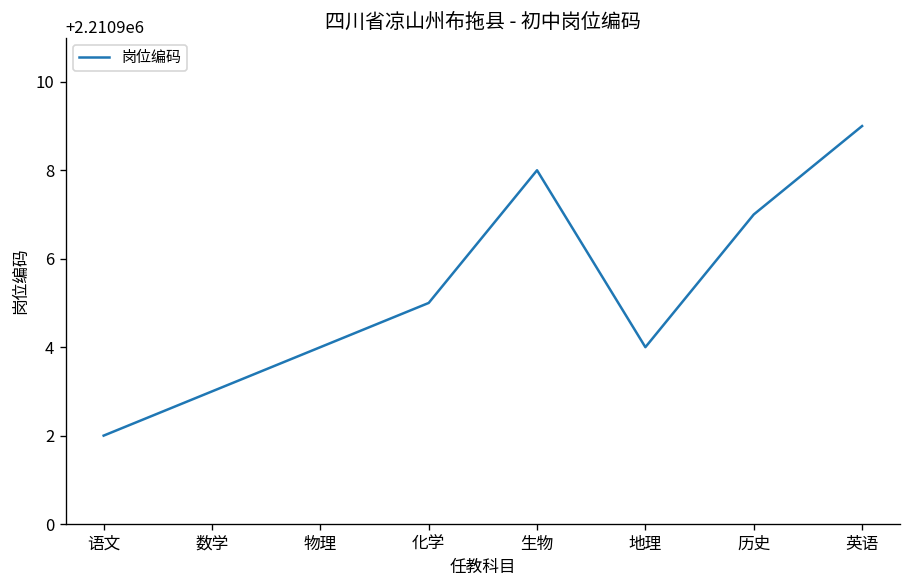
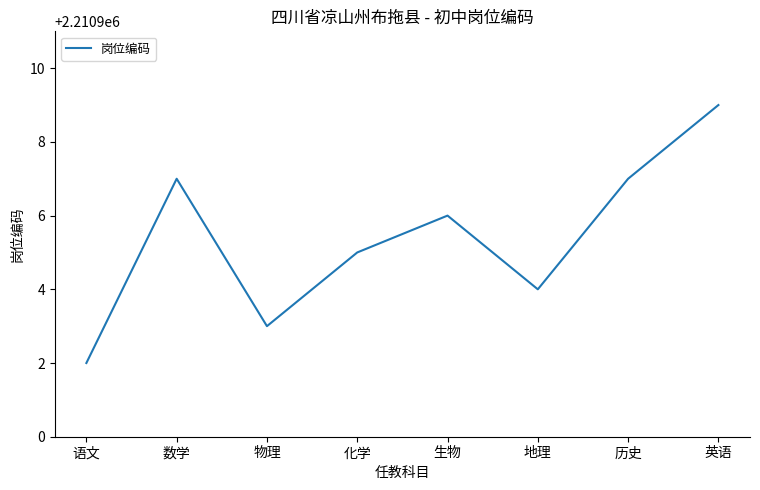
  {
    "语文": 2210902,
-   "数学": 2210903,
-   "物理": 2210904,
+   "数学": 2210907,
+   "物理": 2210903,
    "化学": 2210905,
-   "生物": 2210908,
+   "生物": 2210906,
    "地理": 2210904,
    "历史": 2210907,
    "英语": 2210909
  }
